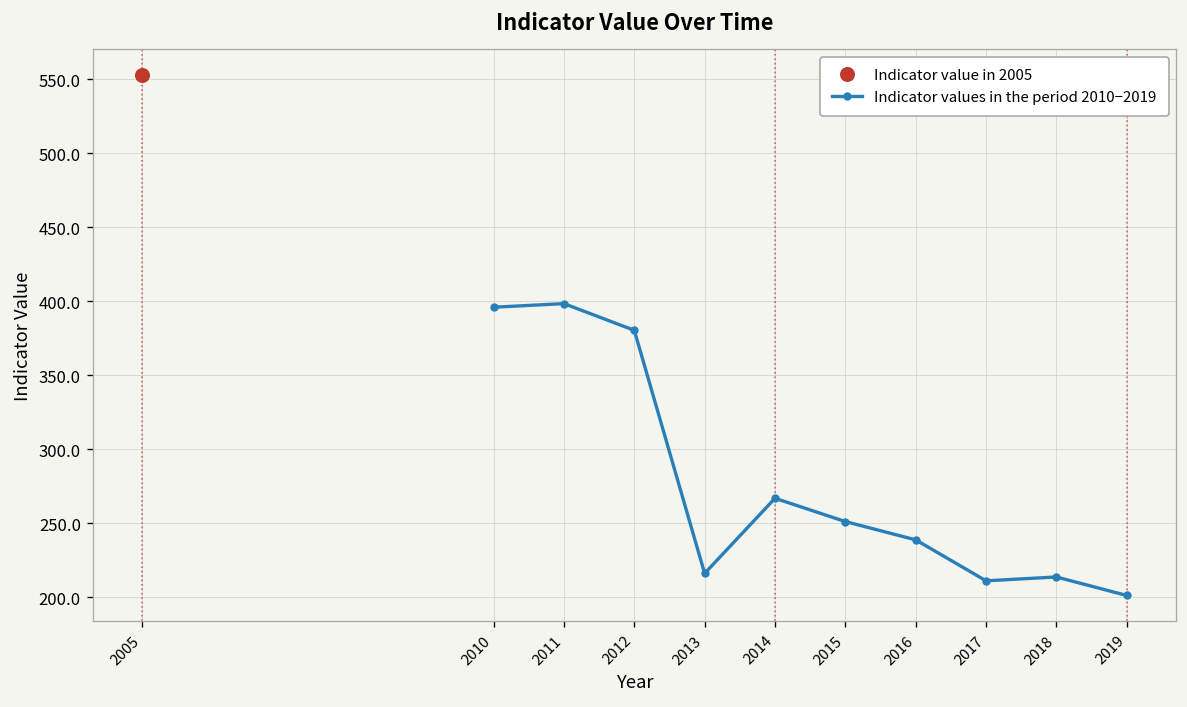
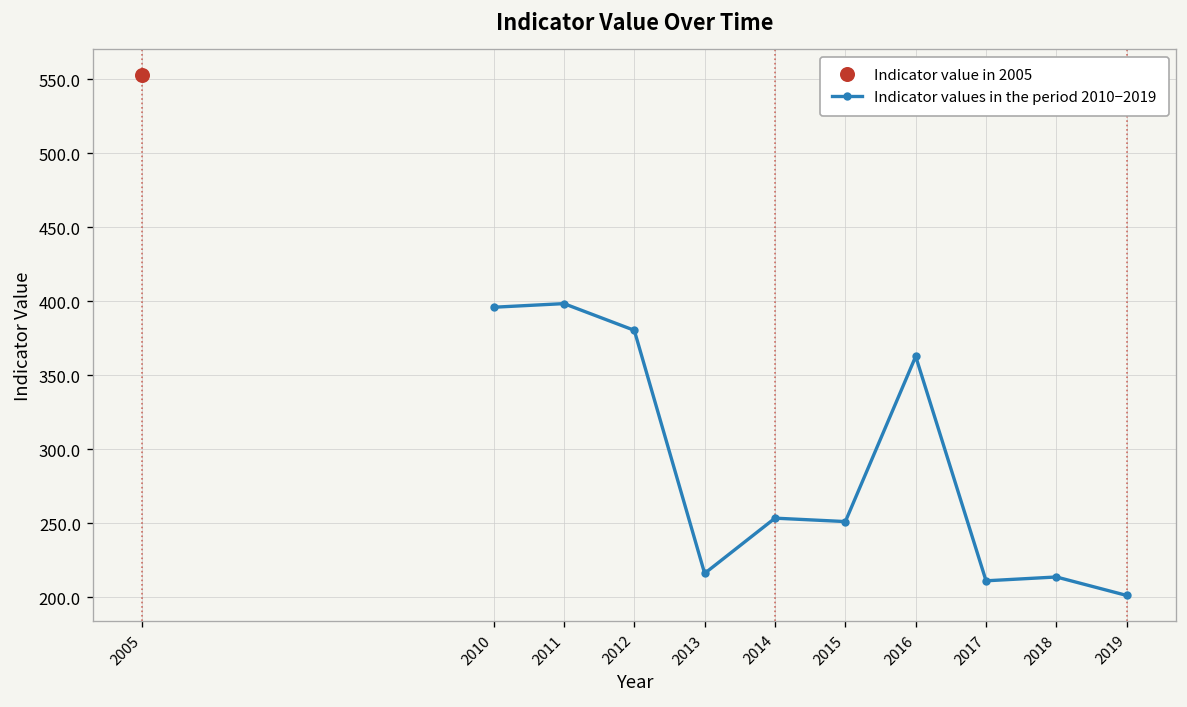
  {
    "Indicator value in 2005": {
      "2005": 553
    },
    "Indicator values in the period 2010−2019": {
      "2010": 396,
      "2011": 399,
      "2012": 380,
      "2013": 216,
-     "2014": 267,
+     "2014": 254,
      "2015": 251,
-     "2016": 239,
+     "2016": 363,
      "2017": 211,
      "2018": 214,
      "2019": 201
    }
  }
